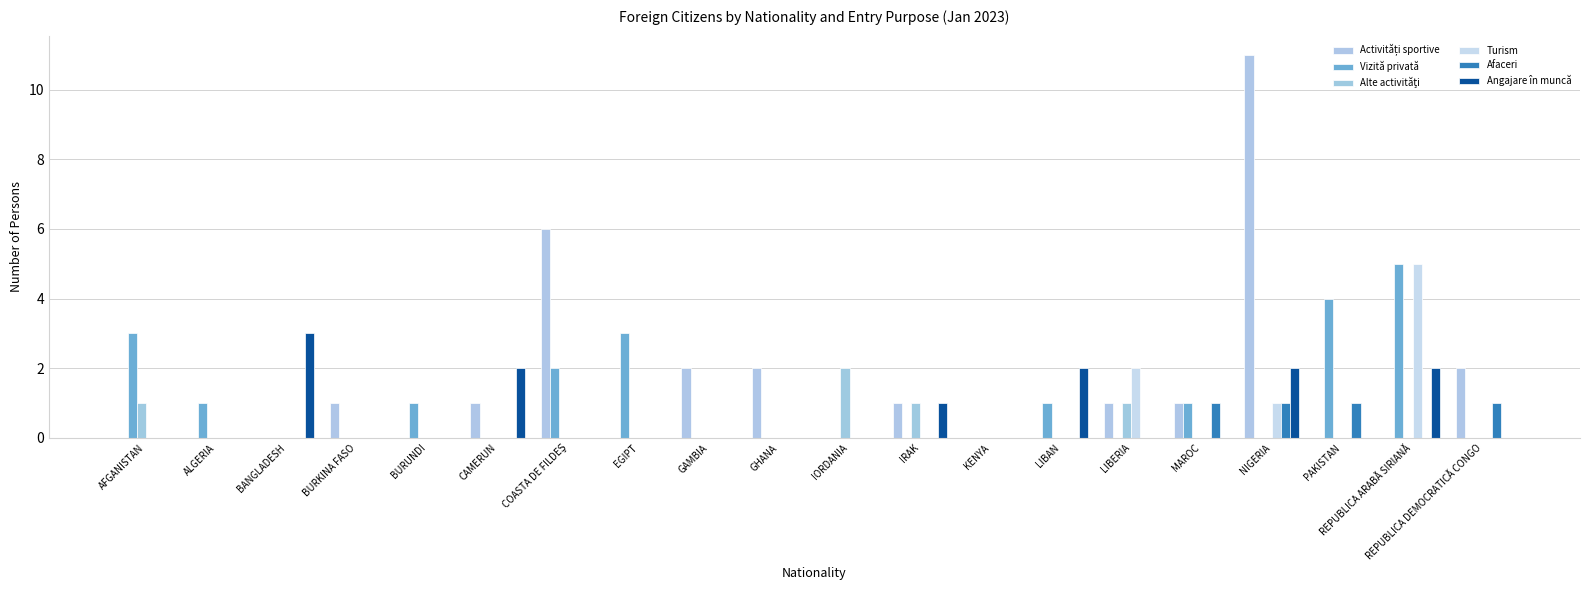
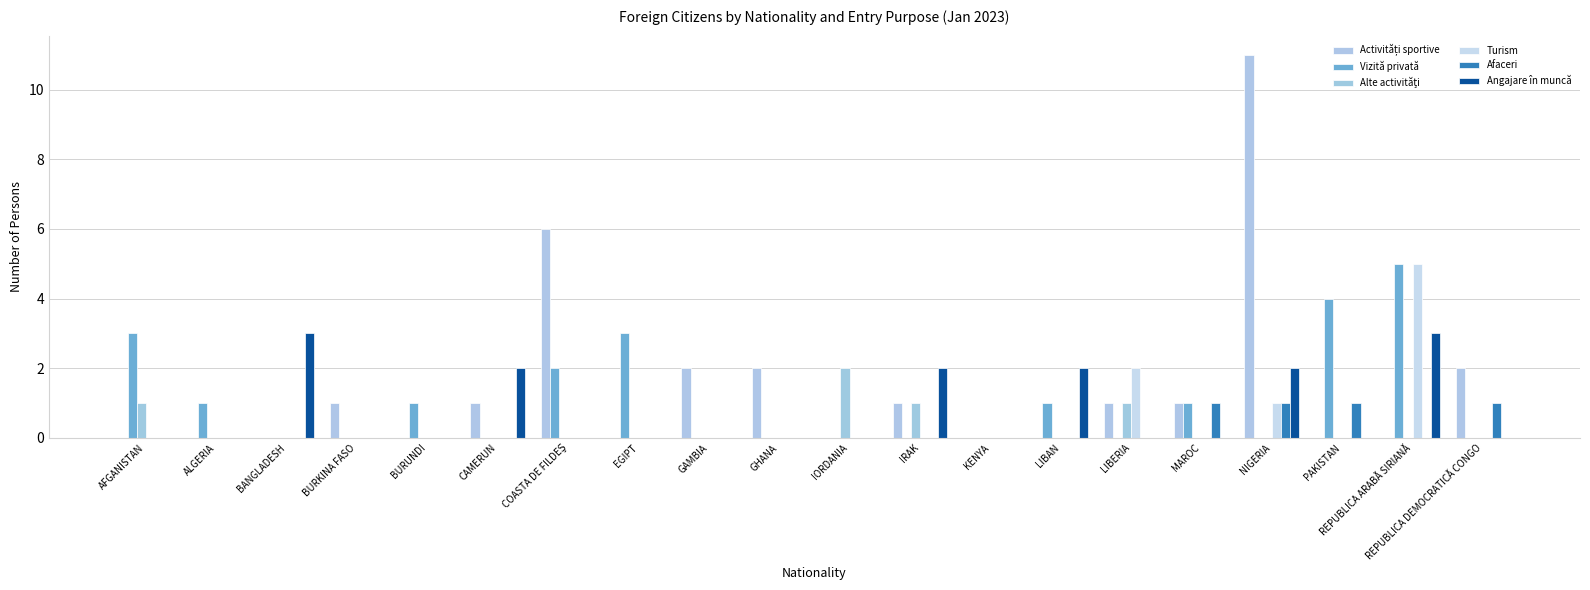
  {
    "Afaceri": {
      "AFGANISTAN": 0,
      "ALGERIA": 0,
      "BANGLADESH": 0,
      "BURKINA FASO": 0,
      "BURUNDI": 0,
      "CAMERUN": 0,
      "COASTA DE FILDEŞ": 0,
      "EGIPT": 0,
      "GAMBIA": 0,
      "GHANA": 0,
      "IORDANIA": 0,
      "IRAK": 0,
      "KENYA": 0,
      "LIBAN": 0,
      "LIBERIA": 0,
      "MAROC": 1,
      "NIGERIA": 1,
      "PAKISTAN": 1,
      "REPUBLICA ARABĂ SIRIANĂ": 0,
      "REPUBLICA DEMOCRATICĂ CONGO": 1
    },
    "Angajare în muncă": {
      "AFGANISTAN": 0,
      "ALGERIA": 0,
      "BANGLADESH": 3,
      "BURKINA FASO": 0,
      "BURUNDI": 0,
      "CAMERUN": 2,
      "COASTA DE FILDEŞ": 0,
      "EGIPT": 0,
      "GAMBIA": 0,
      "GHANA": 0,
      "IORDANIA": 0,
-     "IRAK": 1,
+     "IRAK": 2,
      "KENYA": 0,
      "LIBAN": 2,
      "LIBERIA": 0,
      "MAROC": 0,
      "NIGERIA": 2,
      "PAKISTAN": 0,
-     "REPUBLICA ARABĂ SIRIANĂ": 2,
+     "REPUBLICA ARABĂ SIRIANĂ": 3,
      "REPUBLICA DEMOCRATICĂ CONGO": 0
    }
  }
